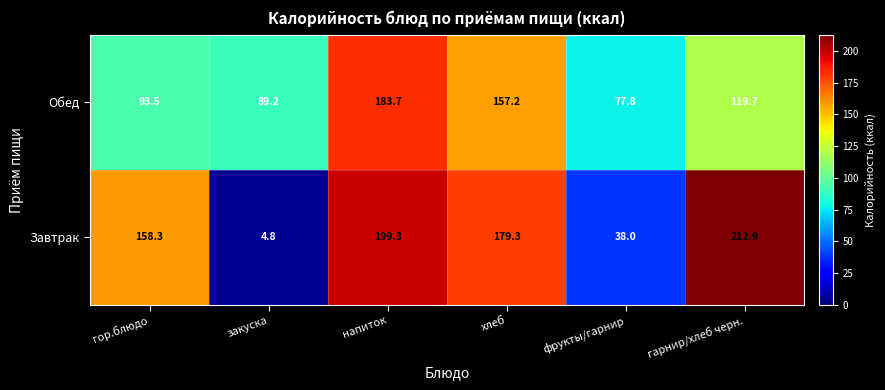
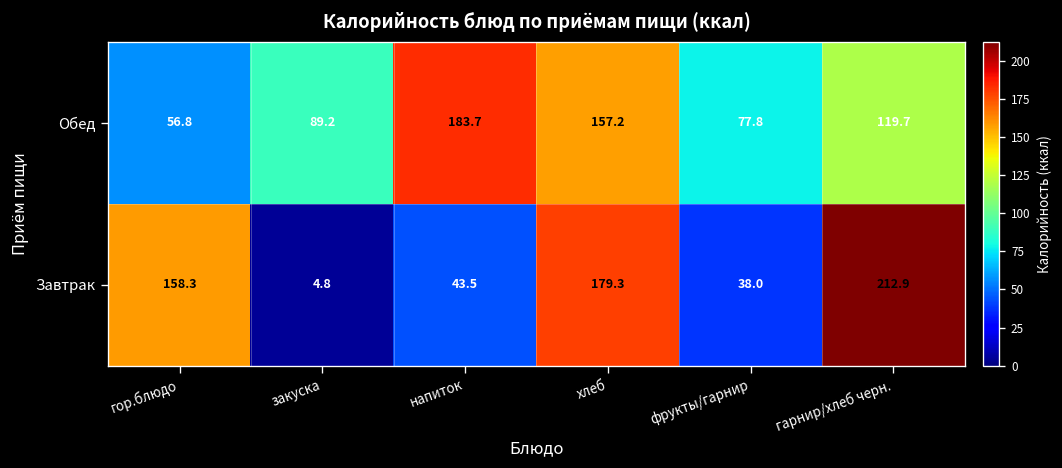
  {
    "Обед": {
-     "гор.блюдо": 93.5,
+     "гор.блюдо": 56.8,
      "закуска": 89.2,
      "напиток": 183.7,
      "хлеб": 157.2,
      "фрукты/гарнир": 77.8,
      "гарнир/хлеб черн.": 119.7
    },
    "Завтрак": {
      "гор.блюдо": 158.3,
      "закуска": 4.8,
-     "напиток": 199.3,
+     "напиток": 43.5,
      "хлеб": 179.3,
      "фрукты/гарнир": 38.0,
      "гарнир/хлеб черн.": 212.9
    }
  }
